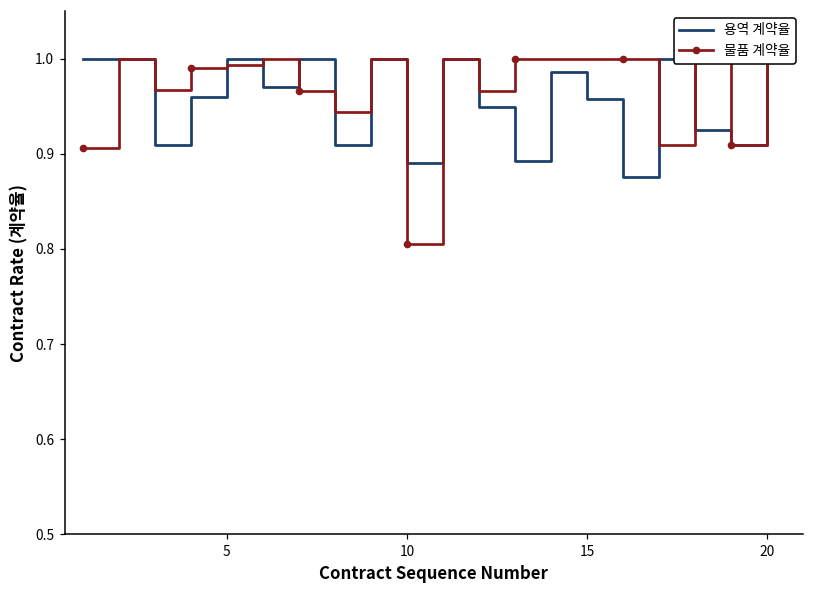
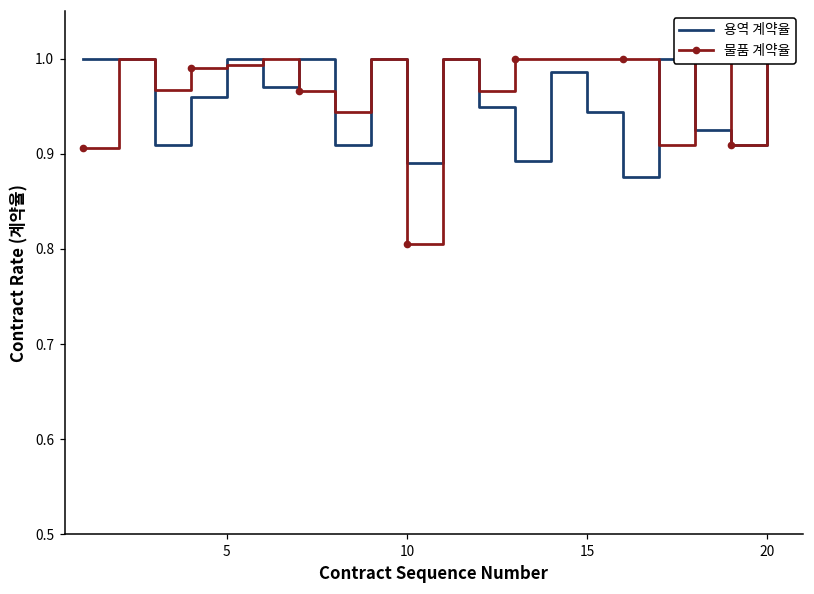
  {
    "용역 계약율": {
      "5": 1.00,
      "10": 0.89,
-     "15": 0.96
+     "15": 0.94
    },
    "물품 계약율": {
      "5": 0.99,
      "10": 0.80,
      "15": 1.00
    }
  }
